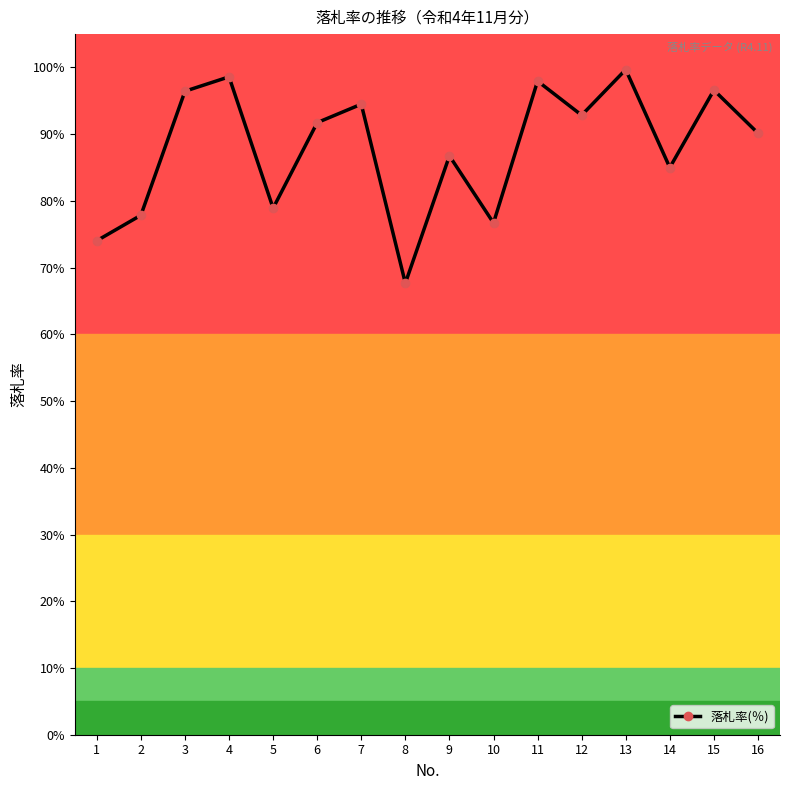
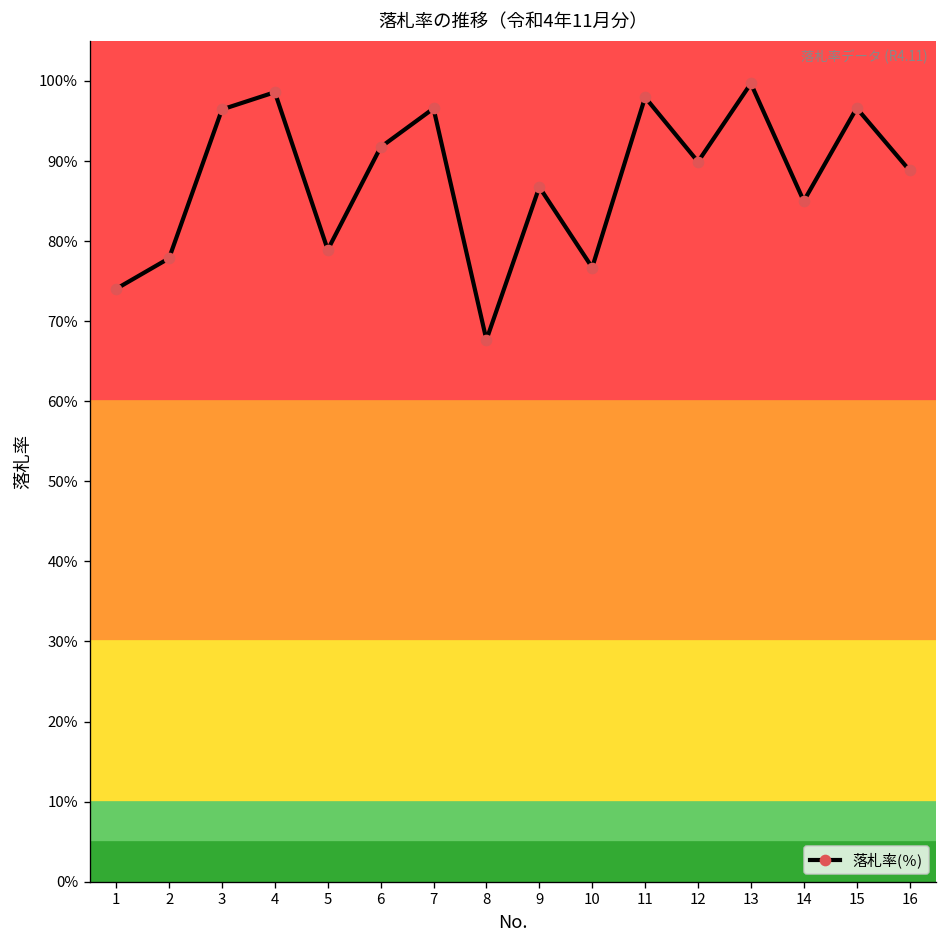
  {
    "1": "74%",
    "2": "78%",
    "3": "96%",
    "4": "99%",
    "5": "79%",
    "6": "92%",
-   "7": "94%",
+   "7": "97%",
    "8": "68%",
    "9": "87%",
    "10": "77%",
    "11": "98%",
-   "12": "93%",
+   "12": "90%",
    "13": "100%",
    "14": "85%",
    "15": "97%",
-   "16": "90%"
+   "16": "89%"
  }
